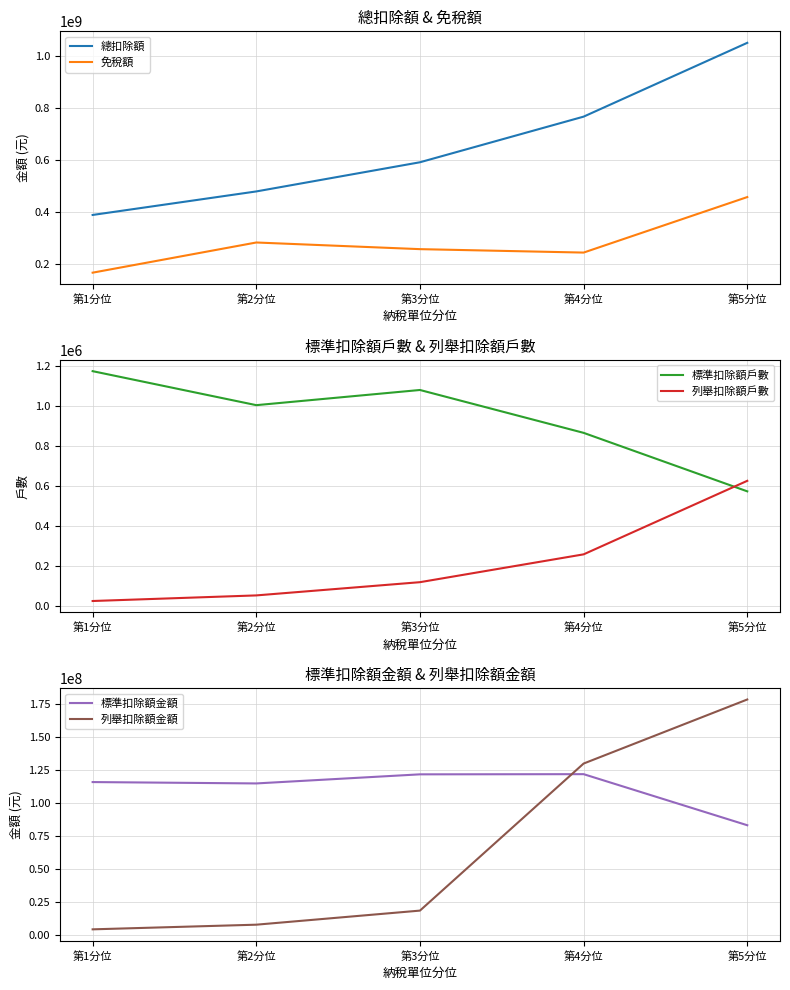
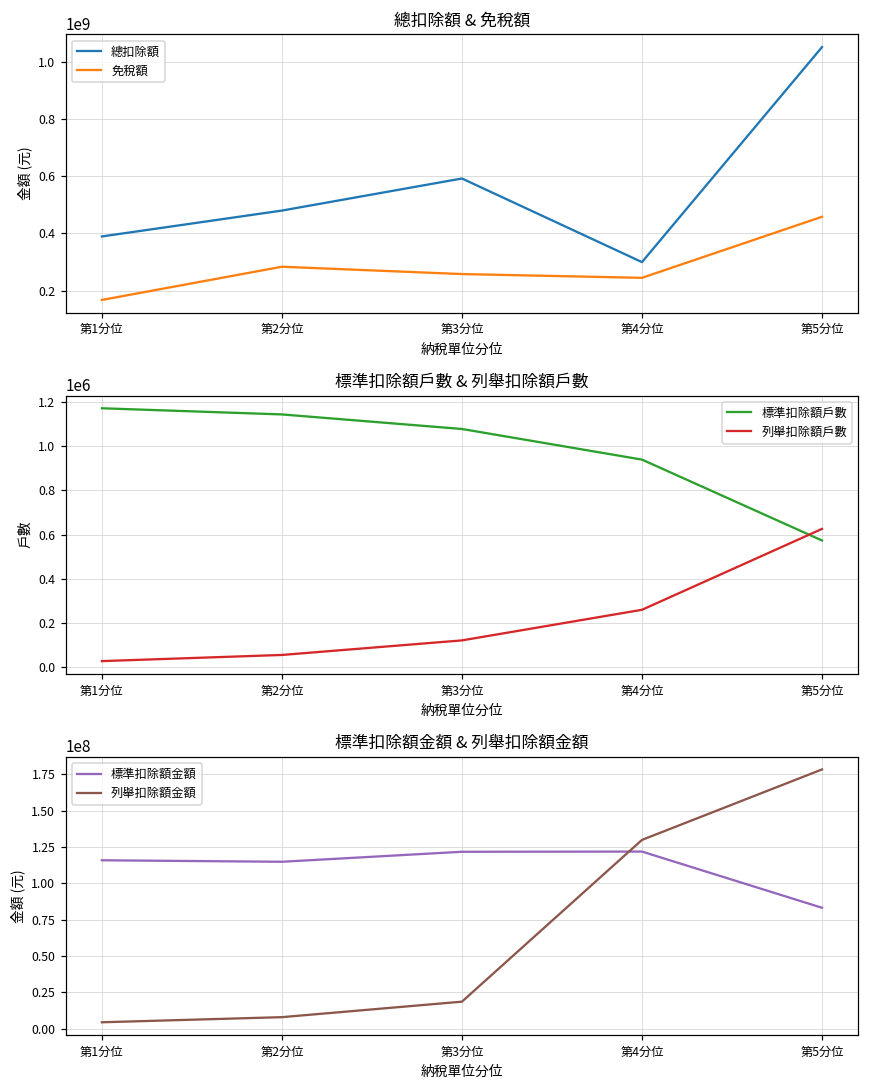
  {
    "總扣除額 & 免稅額": {
      "總扣除額": {
        "第1分位": 390000000,
        "第2分位": 480000000,
        "第3分位": 590000000,
-       "第4分位": 770000000,
+       "第4分位": 300000000,
        "第5分位": 1050000000
      },
      "免稅額": {
        "第1分位": 170000000,
        "第2分位": 280000000,
        "第3分位": 260000000,
        "第4分位": 240000000,
        "第5分位": 460000000
      }
    },
    "標準扣除額戶數 & 列舉扣除額戶數": {
      "標準扣除額戶數": {
        "第1分位": 1170000,
-       "第2分位": 1000000,
+       "第2分位": 1140000,
        "第3分位": 1080000,
-       "第4分位": 860000,
+       "第4分位": 940000,
        "第5分位": 570000
      },
      "列舉扣除額戶數": {
        "第1分位": 30000,
        "第2分位": 60000,
        "第3分位": 120000,
        "第4分位": 260000,
        "第5分位": 630000
      }
    },
    "標準扣除額金額 & 列舉扣除額金額": {
      "標準扣除額金額": {
        "第1分位": 116000000,
        "第2分位": 115000000,
        "第3分位": 122000000,
        "第4分位": 122000000,
        "第5分位": 83000000
      },
      "列舉扣除額金額": {
        "第1分位": 4000000,
        "第2分位": 8000000,
        "第3分位": 19000000,
        "第4分位": 130000000,
        "第5分位": 178000000
      }
    }
  }
